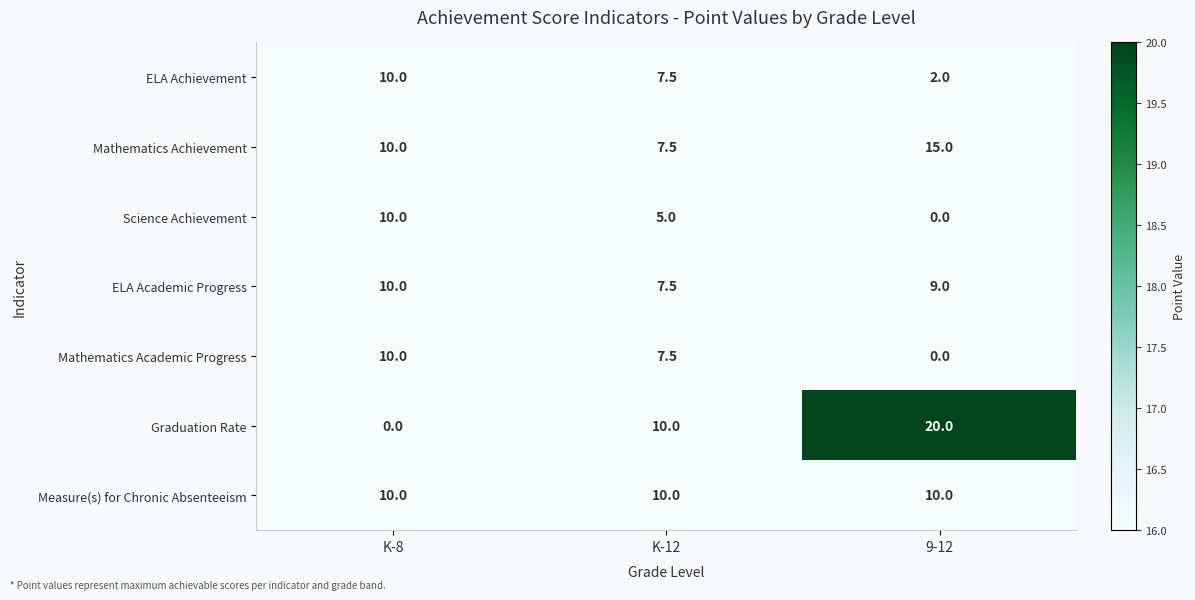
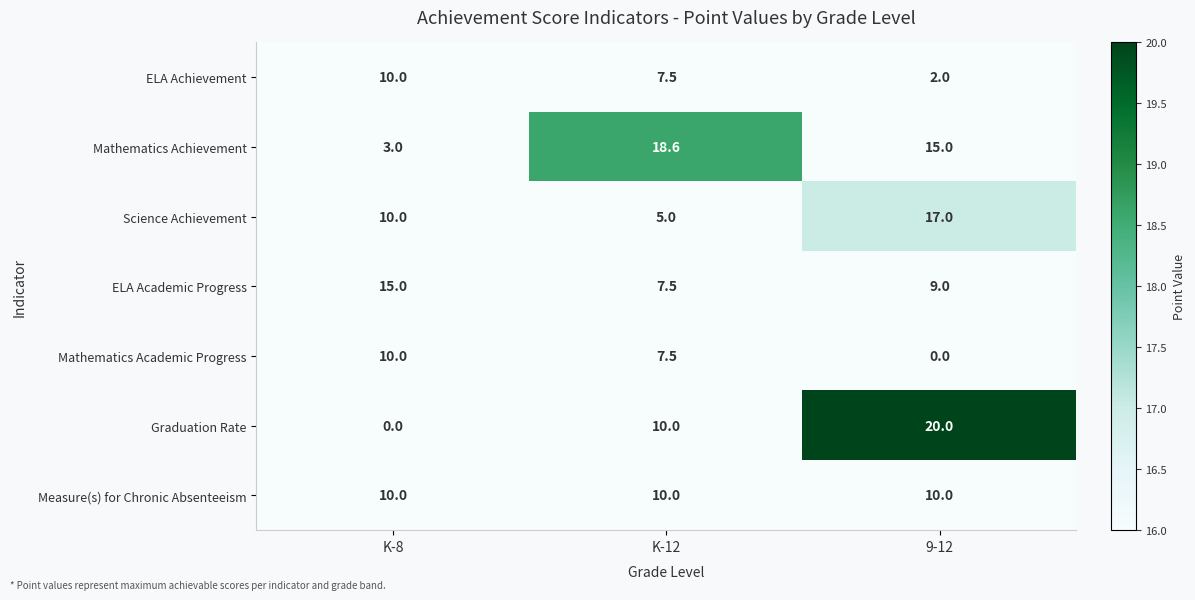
  {
    "ELA Achievement": {
      "K-8": 10.0,
      "K-12": 7.5,
      "9-12": 2.0
    },
    "Mathematics Achievement": {
-     "K-8": 10.0,
-     "K-12": 7.5,
+     "K-8": 3.0,
+     "K-12": 18.6,
      "9-12": 15.0
    },
    "Science Achievement": {
      "K-8": 10.0,
      "K-12": 5.0,
-     "9-12": 0.0
+     "9-12": 17.0
    },
    "ELA Academic Progress": {
-     "K-8": 10.0,
+     "K-8": 15.0,
      "K-12": 7.5,
      "9-12": 9.0
    },
    "Mathematics Academic Progress": {
      "K-8": 10.0,
      "K-12": 7.5,
      "9-12": 0.0
    },
    "Graduation Rate": {
      "K-8": 0.0,
      "K-12": 10.0,
      "9-12": 20.0
    },
    "Measure(s) for Chronic Absenteeism": {
      "K-8": 10.0,
      "K-12": 10.0,
      "9-12": 10.0
    }
  }
